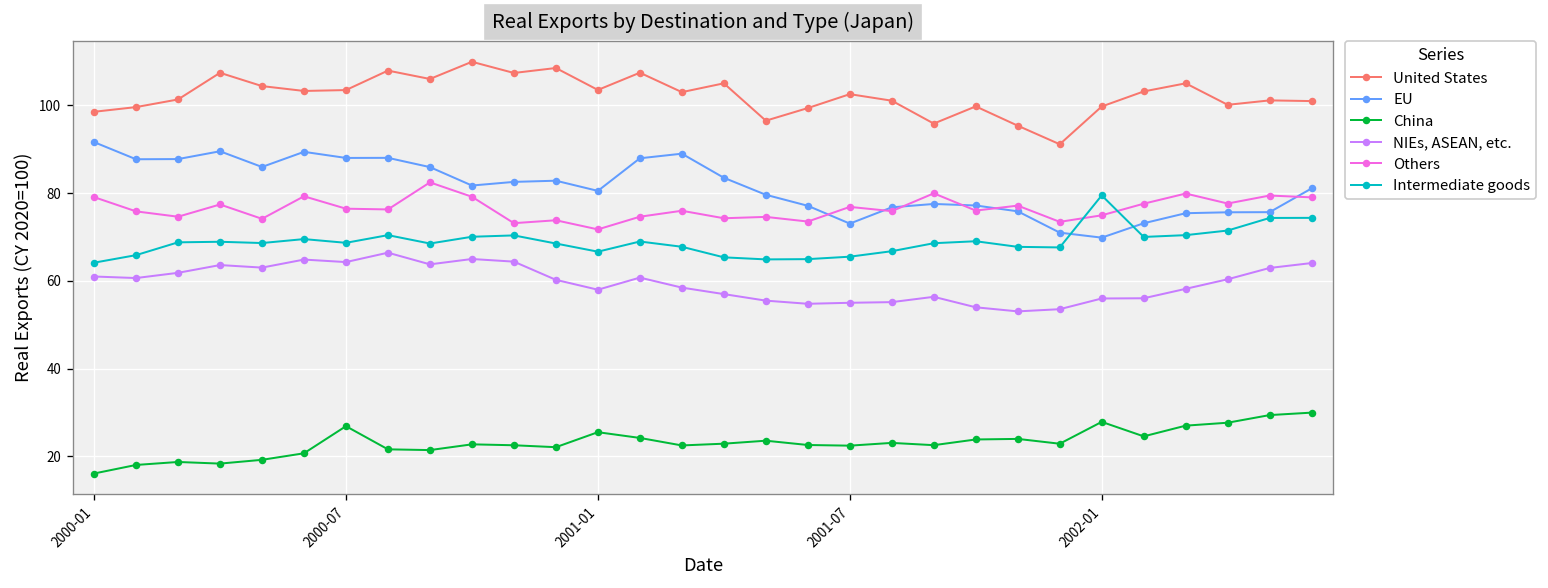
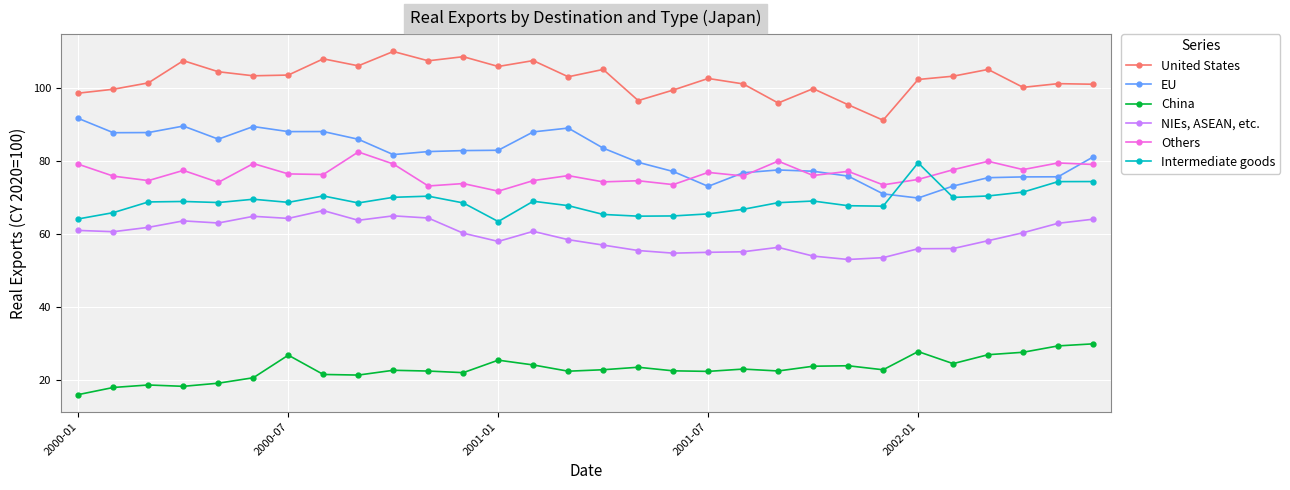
  {
    "United States": {
      "2000-01": 99,
      "2000-07": 103,
-     "2001-01": 104,
+     "2001-01": 106,
      "2001-07": 103,
-     "2002-01": 100
+     "2002-01": 102
    },
    "EU": {
      "2000-01": 92,
      "2000-07": 88,
-     "2001-01": 81,
+     "2001-01": 83,
      "2001-07": 73,
      "2002-01": 70
    },
    "China": {
      "2000-01": 16,
      "2000-07": 27,
      "2001-01": 26,
      "2001-07": 22,
      "2002-01": 28
    },
    "Intermediate goods": {
      "2000-01": 64,
      "2000-07": 69,
-     "2001-01": 67,
+     "2001-01": 63,
      "2001-07": 66,
      "2002-01": 79
    }
  }
